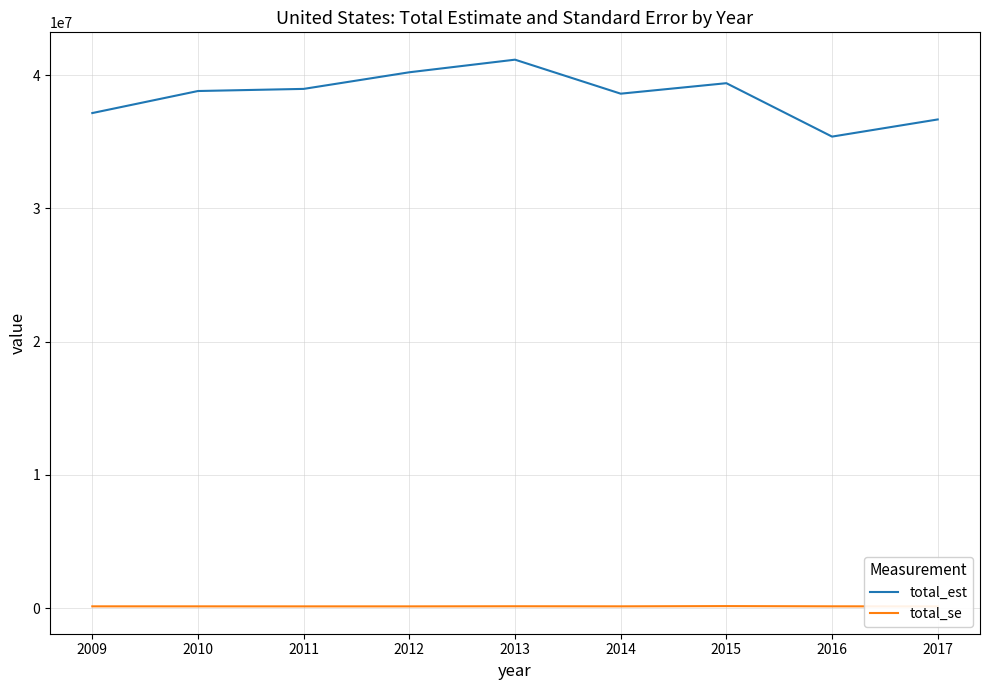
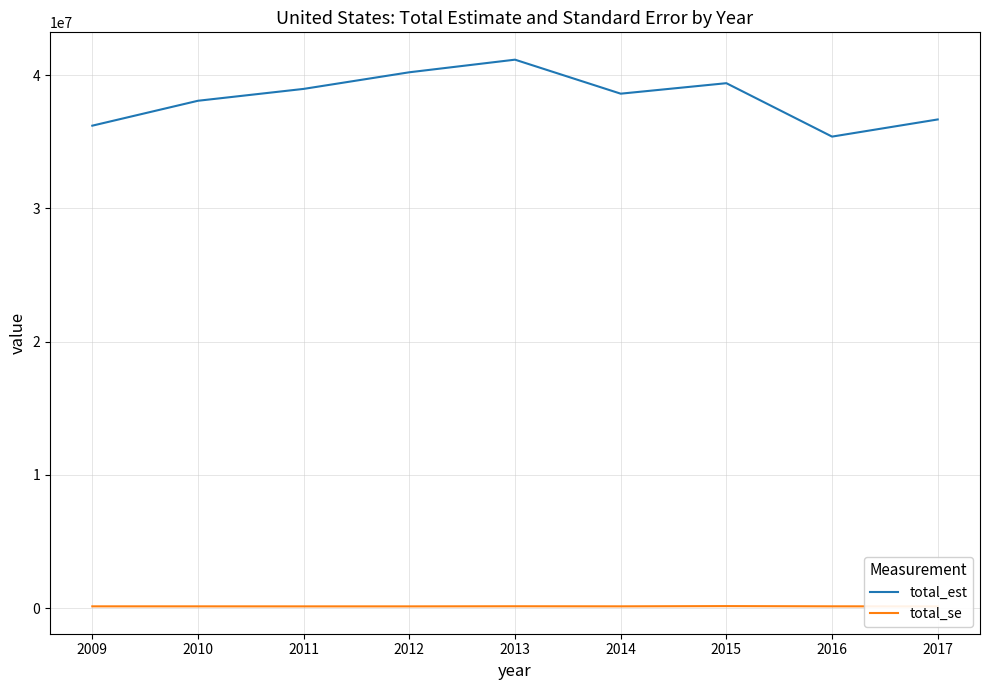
  {
    "total_est": {
-     "2009": 37200000,
-     "2010": 38800000,
+     "2009": 36200000,
+     "2010": 38100000,
      "2011": 39000000,
      "2012": 40200000,
      "2013": 41200000,
      "2014": 38600000,
      "2015": 39400000,
      "2016": 35400000,
      "2017": 36700000
    },
    "total_se": {
      "2009": 100000,
      "2010": 100000,
      "2011": 100000,
      "2012": 100000,
      "2013": 100000,
      "2014": 100000,
      "2015": 100000,
      "2016": 100000
    }
  }
